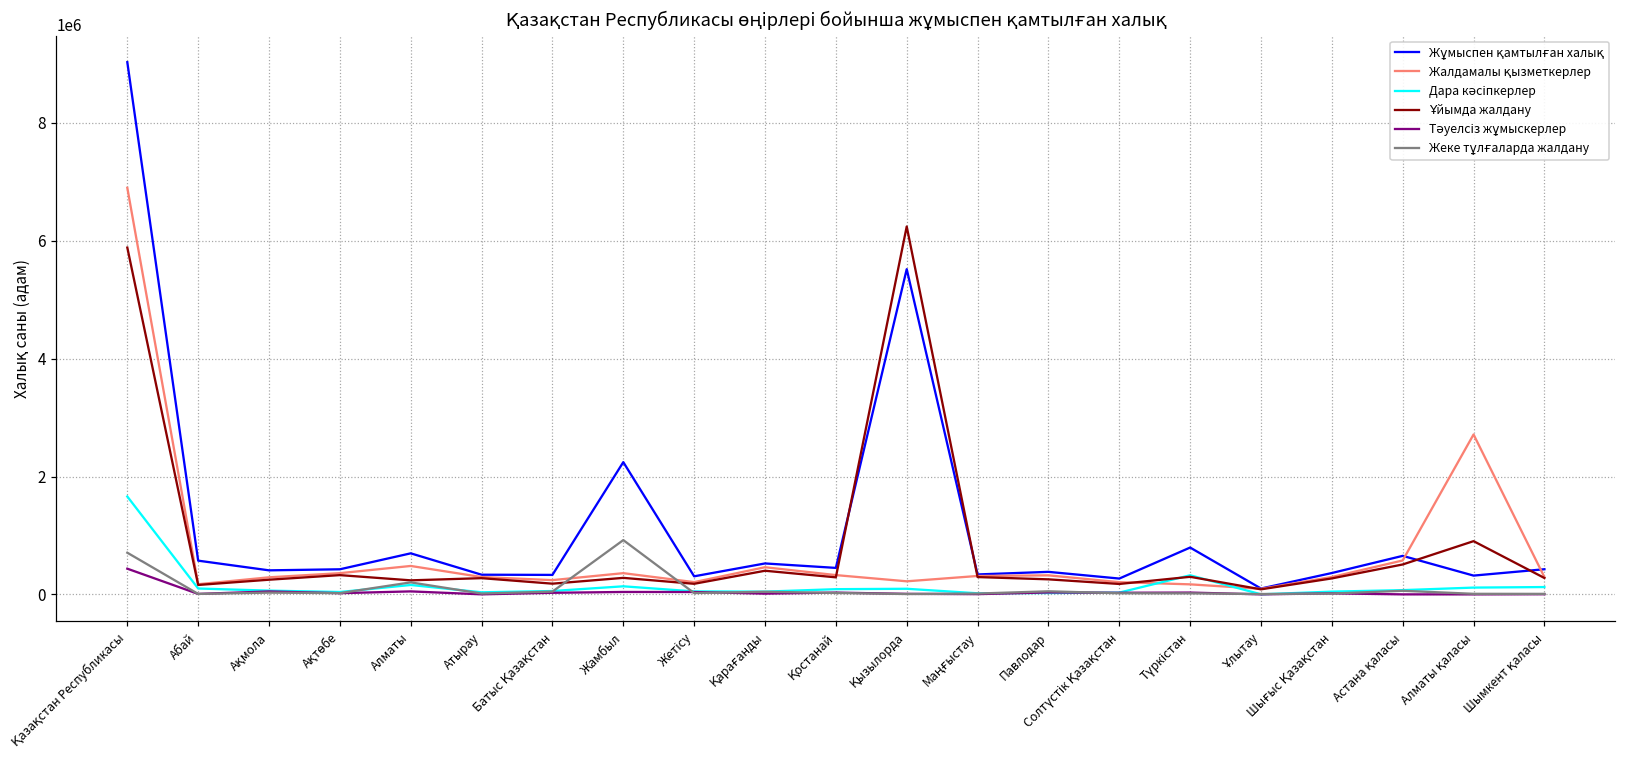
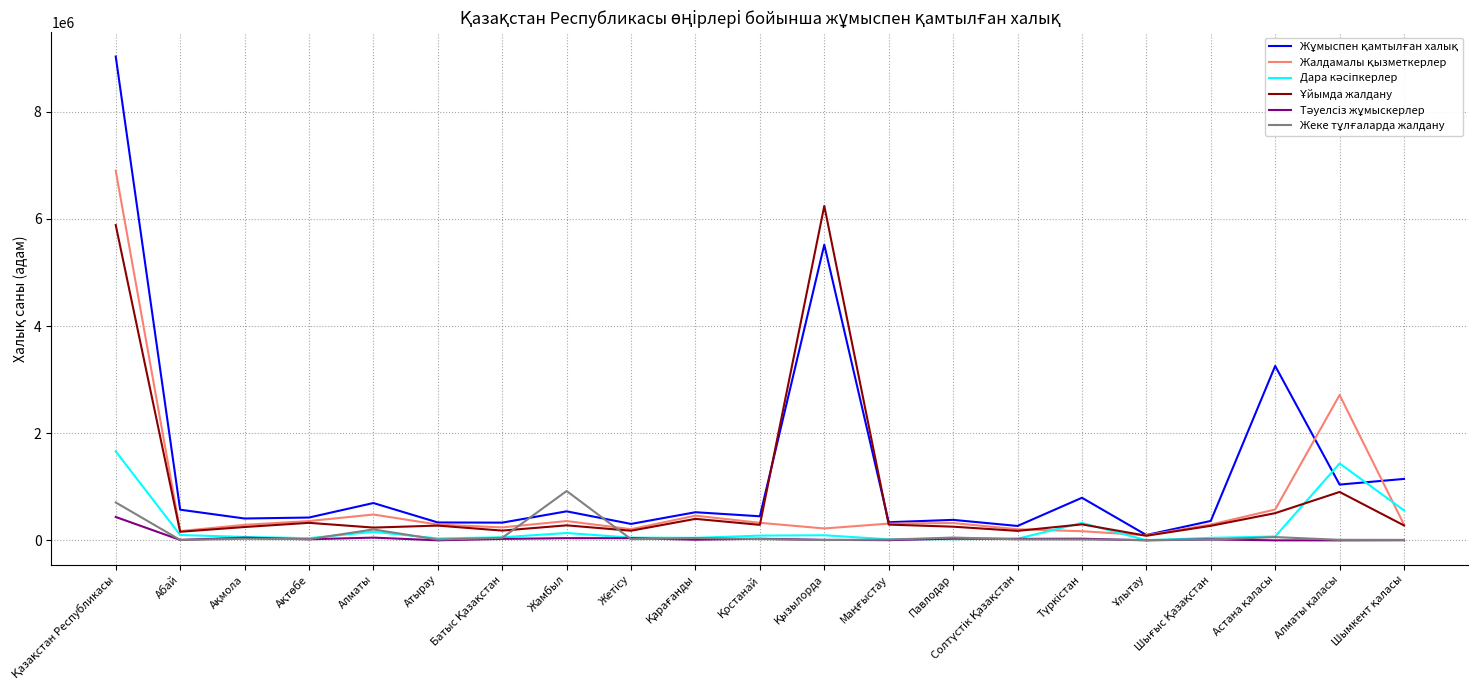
  {
    "Жұмыспен қамтылған халық": {
      "Қазақстан Республикасы": 9000000,
      "Абай": 600000,
      "Ақмола": 400000,
      "Ақтөбе": 400000,
      "Алматы": 700000,
      "Батыс Қазақстан": 300000,
-     "Жамбыл": 2200000,
+     "Жамбыл": 500000,
      "Жетісу": 300000,
      "Қарағанды": 500000,
      "Қостанай": 500000,
      "Қызылорда": 5500000,
      "Павлодар": 400000,
      "Солтүстік Қазақстан": 300000,
      "Түркістан": 800000,
      "Шығыс Қазақстан": 400000,
-     "Астана қаласы": 700000,
-     "Алматы қаласы": 300000,
-     "Шымкент қаласы": 400000
+     "Астана қаласы": 3300000,
+     "Алматы қаласы": 1000000,
+     "Шымкент қаласы": 1100000
    },
    "Жалдамалы қызметкерлер": {
      "Қазақстан Республикасы": 6900000,
      "Алматы": 500000,
      "Батыс Қазақстан": 200000,
      "Жамбыл": 400000,
      "Қарағанды": 500000,
      "Қызылорда": 200000,
      "Павлодар": 300000,
      "Түркістан": 200000,
      "Астана қаласы": 600000,
      "Алматы қаласы": 2700000
    },
    "Дара кәсіпкерлер": {
      "Қазақстан Республикасы": 1700000,
      "Абай": 100000,
      "Жамбыл": 100000,
      "Қостанай": 100000,
      "Қызылорда": 100000,
-     "Алматы қаласы": 100000,
-     "Шымкент қаласы": 100000
+     "Алматы қаласы": 1400000,
+     "Шымкент қаласы": 600000
    },
    "Ұйымда жалдану": {
      "Қазақстан Республикасы": 5900000,
      "Батыс Қазақстан": 200000,
      "Жамбыл": 300000,
      "Қарағанды": 400000,
      "Қызылорда": 6200000,
      "Павлодар": 300000,
      "Астана қаласы": 500000,
      "Алматы қаласы": 900000
    },
    "Тәуелсіз жұмыскерлер": {
      "Қазақстан Республикасы": 400000,
      "Алматы": 100000,
      "Жамбыл": 0,
      "Астана қаласы": 0
    },
    "Жеке тұлғаларда жалдану": {
      "Қазақстан Республикасы": 700000,
      "Жамбыл": 900000
    }
  }
